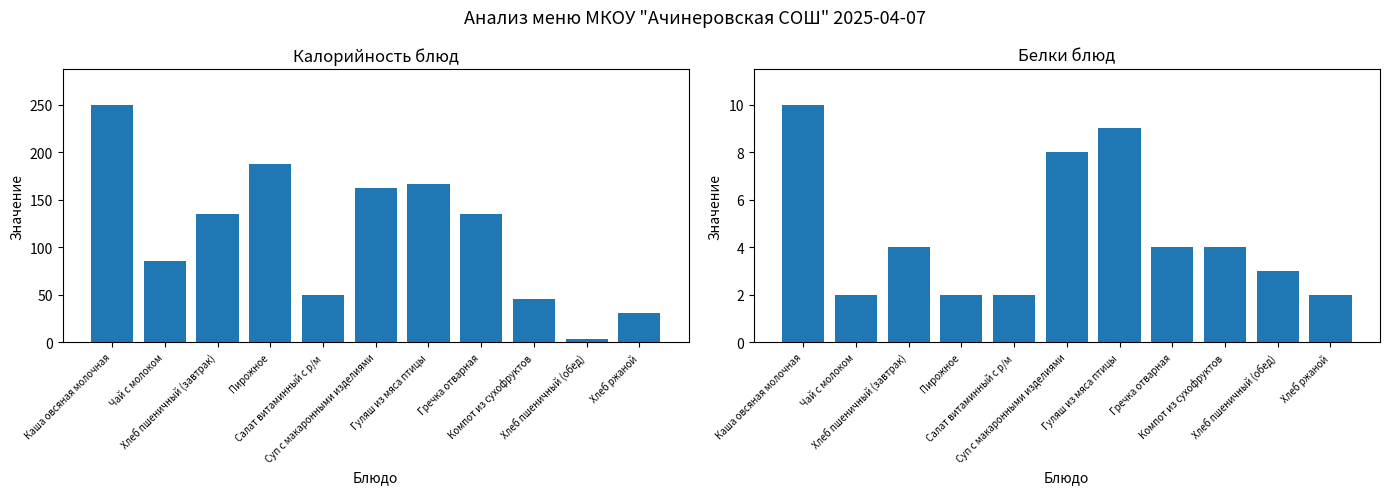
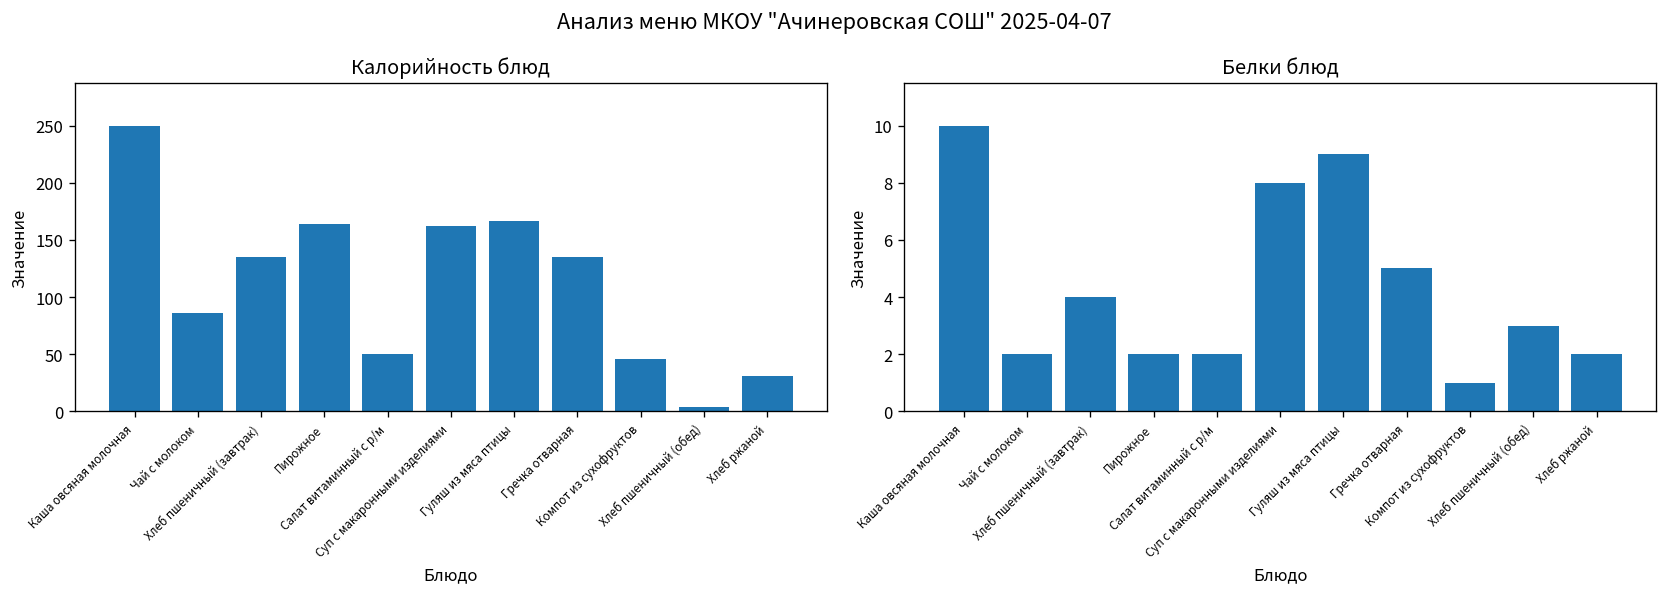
  {
    "Калорийность блюд": {
      "Каша овсяная молочная": 250,
      "Чай с молоком": 90,
      "Хлеб пшеничный (завтрак)": 140,
-     "Пирожное": 190,
+     "Пирожное": 160,
      "Салат витаминный с р/м": 50,
      "Суп с макаронными изделиями": 160,
      "Гуляш из мяса птицы": 170,
      "Гречка отварная": 140,
      "Компот из сухофруктов": 50,
      "Хлеб пшеничный (обед)": 0,
      "Хлеб ржаной": 30
    },
    "Белки блюд": {
      "Каша овсяная молочная": 10,
      "Чай с молоком": 2,
      "Хлеб пшеничный (завтрак)": 4,
      "Пирожное": 2,
      "Салат витаминный с р/м": 2,
      "Суп с макаронными изделиями": 8,
      "Гуляш из мяса птицы": 9,
-     "Гречка отварная": 4,
-     "Компот из сухофруктов": 4,
+     "Гречка отварная": 5,
+     "Компот из сухофруктов": 1,
      "Хлеб пшеничный (обед)": 3,
      "Хлеб ржаной": 2
    }
  }
